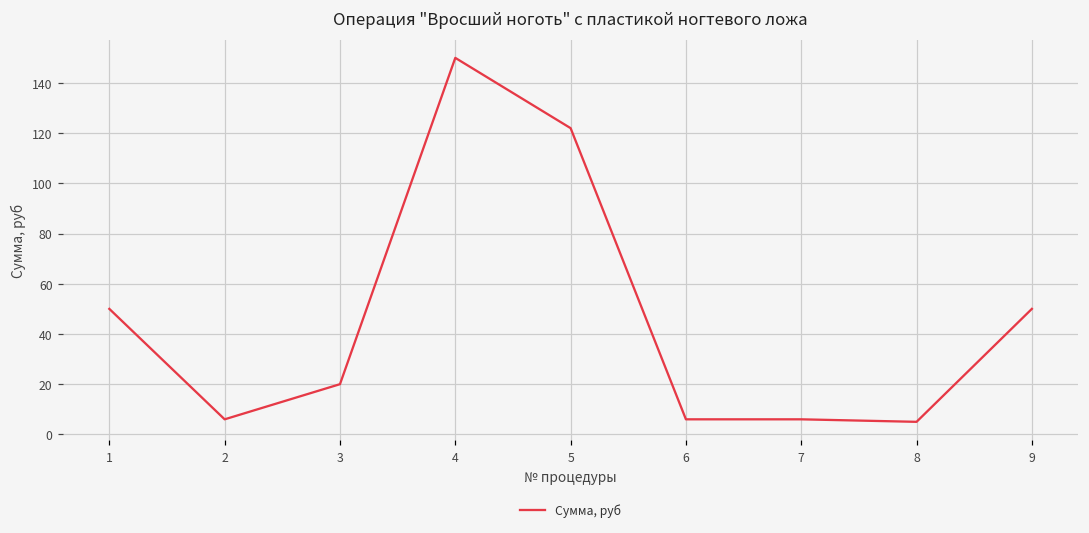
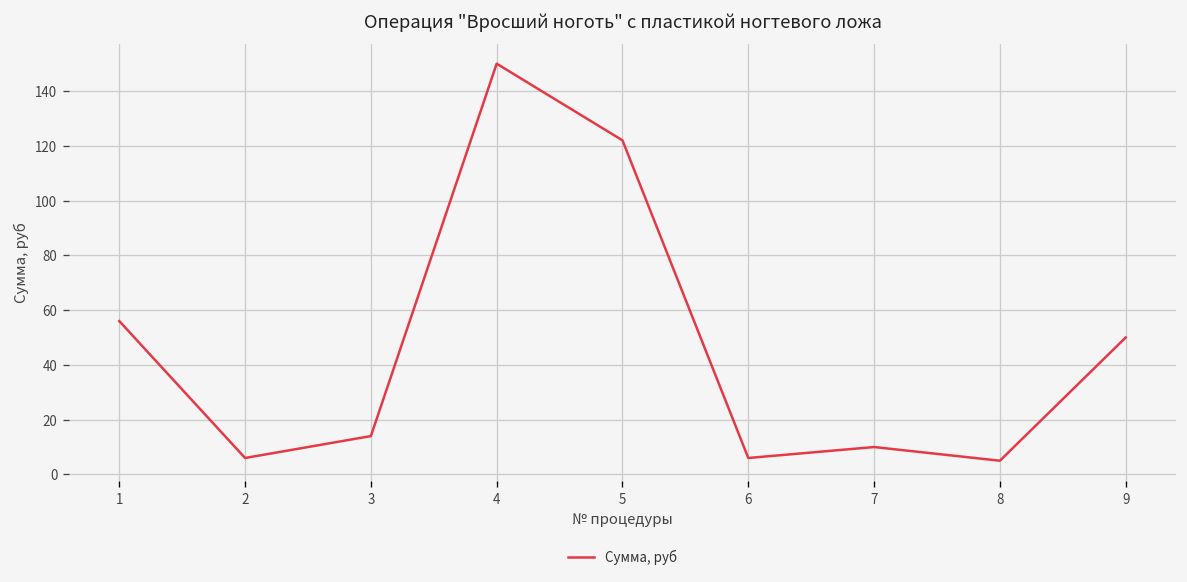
  {
-   "1": 50,
+   "1": 56,
    "2": 6,
-   "3": 20,
+   "3": 14,
    "4": 150,
    "5": 122,
    "6": 6,
-   "7": 6,
+   "7": 10,
    "8": 5,
    "9": 50
  }
